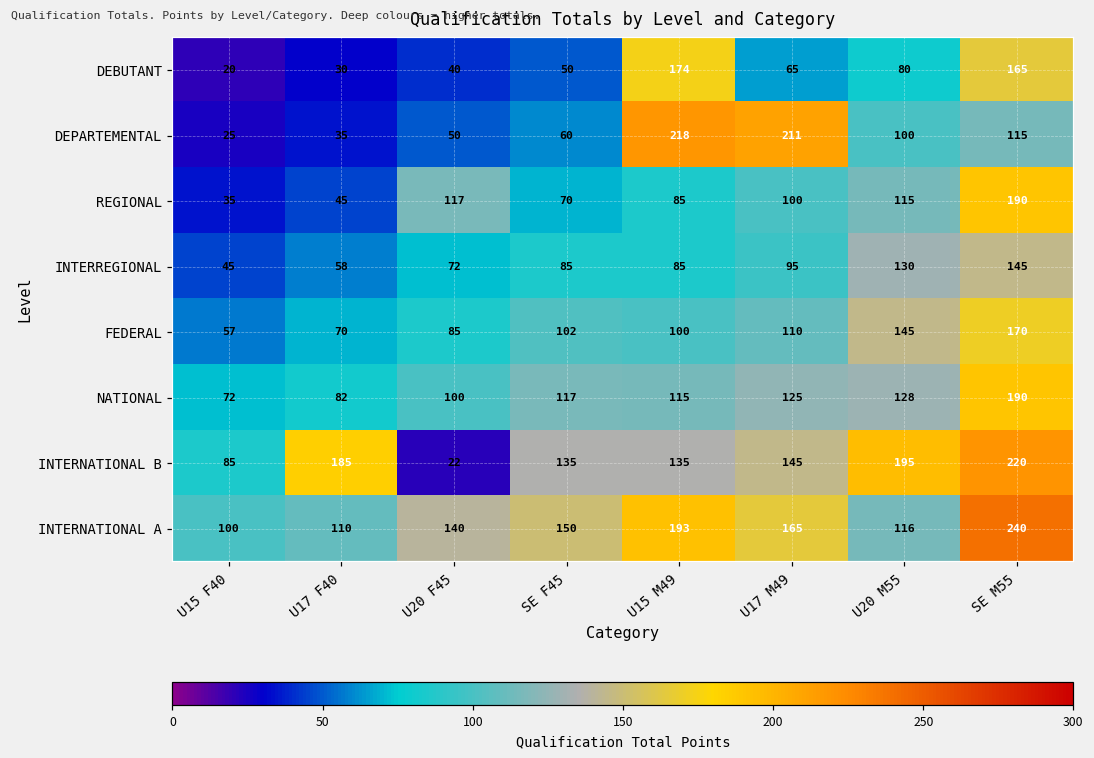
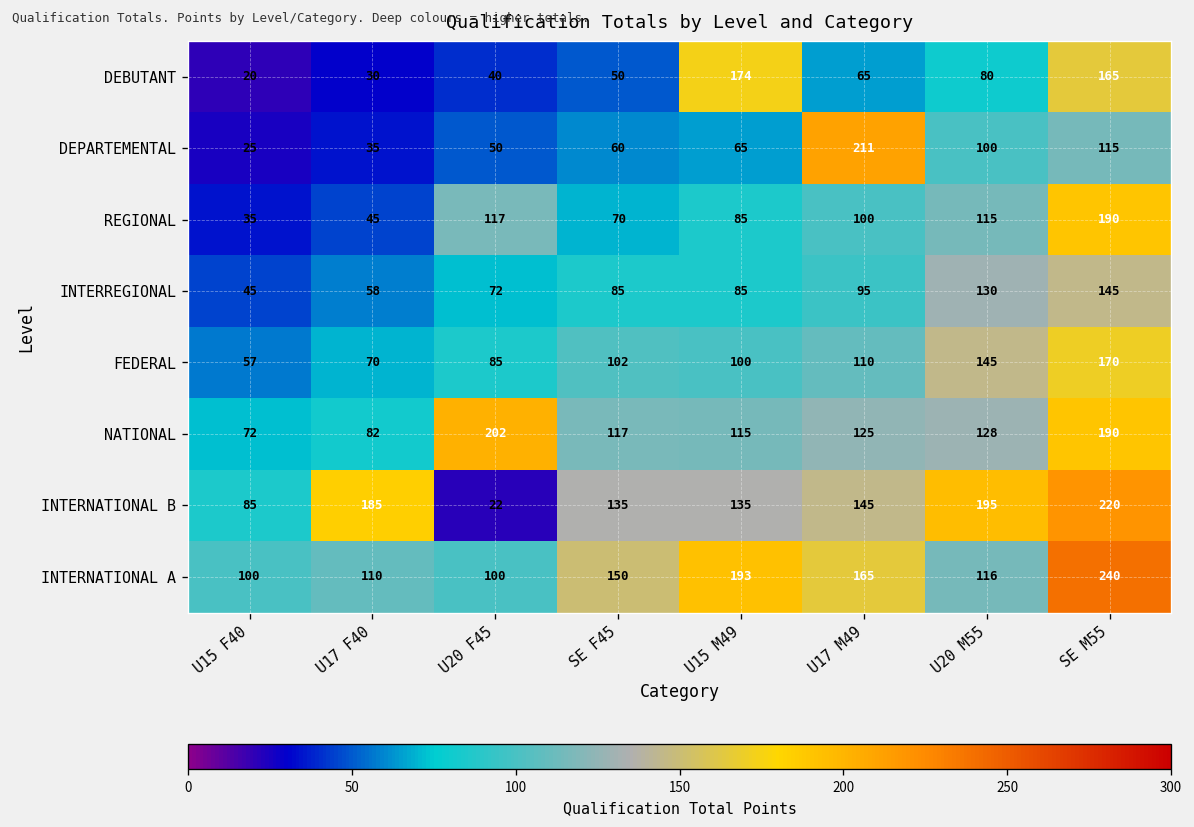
  {
    "DEBUTANT": {
      "U15 F40": 20,
      "U17 F40": 30,
      "U20 F45": 40,
      "SE F45": 50,
      "U15 M49": 174,
      "U17 M49": 65,
      "U20 M55": 80,
      "SE M55": 165
    },
    "DEPARTEMENTAL": {
      "U15 F40": 25,
      "U17 F40": 35,
      "U20 F45": 50,
      "SE F45": 60,
-     "U15 M49": 218,
+     "U15 M49": 65,
      "U17 M49": 211,
      "U20 M55": 100,
      "SE M55": 115
    },
    "REGIONAL": {
      "U15 F40": 35,
      "U17 F40": 45,
      "U20 F45": 117,
      "SE F45": 70,
      "U15 M49": 85,
      "U17 M49": 100,
      "U20 M55": 115,
      "SE M55": 190
    },
    "INTERREGIONAL": {
      "U15 F40": 45,
      "U17 F40": 58,
      "U20 F45": 72,
      "SE F45": 85,
      "U15 M49": 85,
      "U17 M49": 95,
      "U20 M55": 130,
      "SE M55": 145
    },
    "FEDERAL": {
      "U15 F40": 57,
      "U17 F40": 70,
      "U20 F45": 85,
      "SE F45": 102,
      "U15 M49": 100,
      "U17 M49": 110,
      "U20 M55": 145,
      "SE M55": 170
    },
    "NATIONAL": {
      "U15 F40": 72,
      "U17 F40": 82,
-     "U20 F45": 100,
+     "U20 F45": 202,
      "SE F45": 117,
      "U15 M49": 115,
      "U17 M49": 125,
      "U20 M55": 128,
      "SE M55": 190
    },
    "INTERNATIONAL B": {
      "U15 F40": 85,
      "U17 F40": 185,
      "U20 F45": 22,
      "SE F45": 135,
      "U15 M49": 135,
      "U17 M49": 145,
      "U20 M55": 195,
      "SE M55": 220
    },
    "INTERNATIONAL A": {
      "U15 F40": 100,
      "U17 F40": 110,
-     "U20 F45": 140,
+     "U20 F45": 100,
      "SE F45": 150,
      "U15 M49": 193,
      "U17 M49": 165,
      "U20 M55": 116,
      "SE M55": 240
    }
  }
